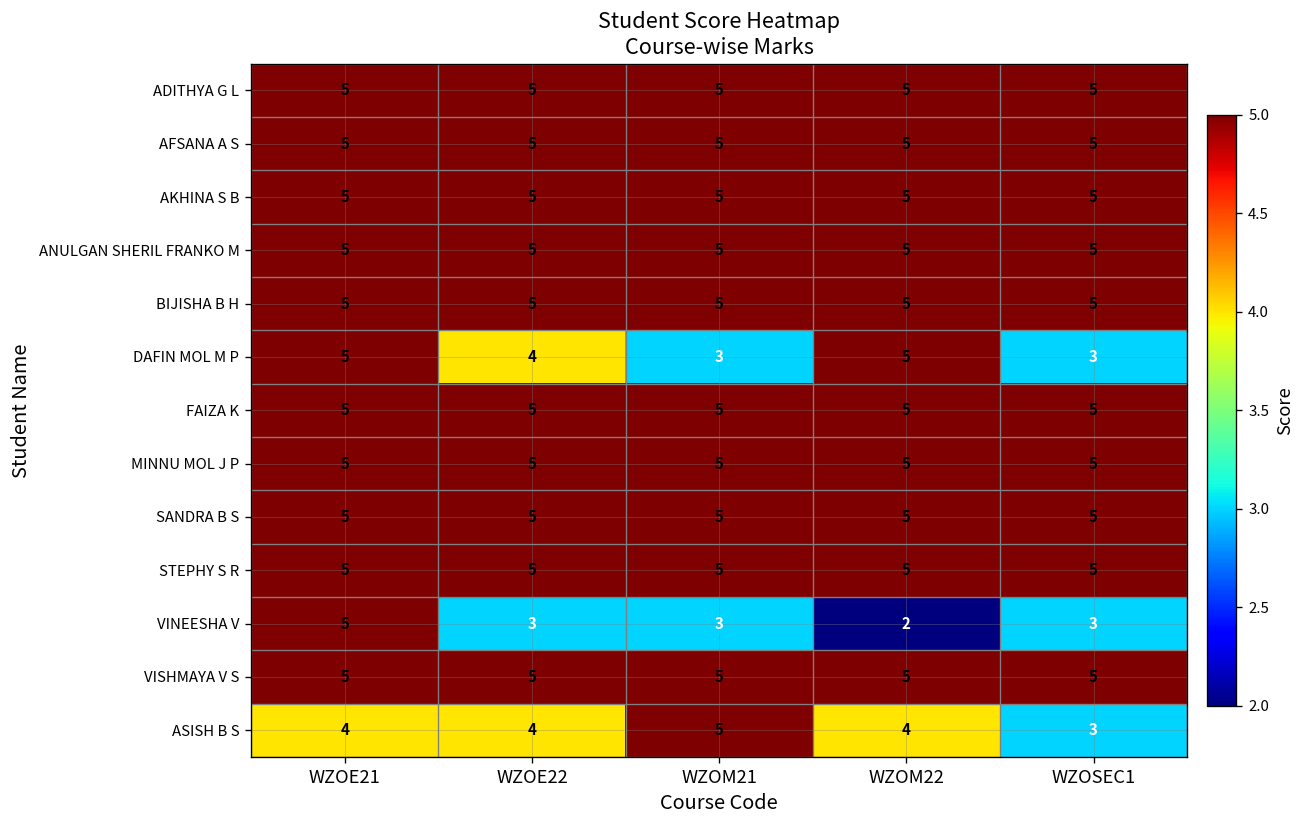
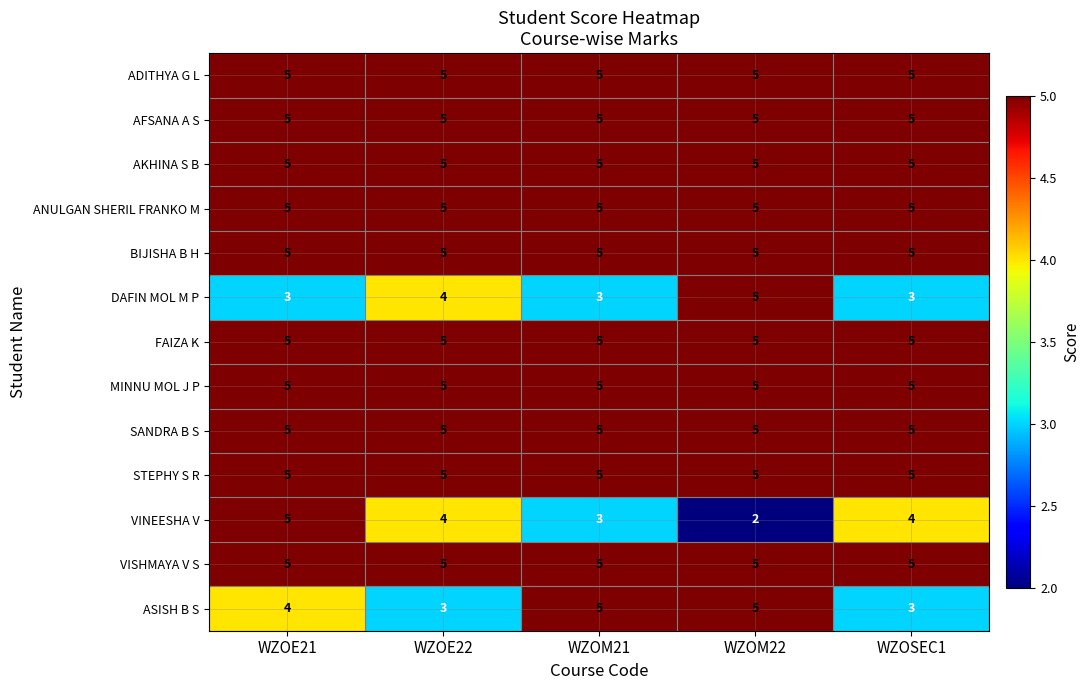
  {
    "ADITHYA G L": {
      "WZOE21": 5,
      "WZOE22": 5,
      "WZOM21": 5,
      "WZOM22": 5,
      "WZOSEC1": 5
    },
    "AFSANA A S": {
      "WZOE21": 5,
      "WZOE22": 5,
      "WZOM21": 5,
      "WZOM22": 5,
      "WZOSEC1": 5
    },
    "AKHINA S B": {
      "WZOE21": 5,
      "WZOE22": 5,
      "WZOM21": 5,
      "WZOM22": 5,
      "WZOSEC1": 5
    },
    "ANULGAN SHERIL FRANKO M": {
      "WZOE21": 5,
      "WZOE22": 5,
      "WZOM21": 5,
      "WZOM22": 5,
      "WZOSEC1": 5
    },
    "BIJISHA B H": {
      "WZOE21": 5,
      "WZOE22": 5,
      "WZOM21": 5,
      "WZOM22": 5,
      "WZOSEC1": 5
    },
    "DAFIN MOL M P": {
-     "WZOE21": 5,
+     "WZOE21": 3,
      "WZOE22": 4,
      "WZOM21": 3,
      "WZOM22": 5,
      "WZOSEC1": 3
    },
    "FAIZA K": {
      "WZOE21": 5,
      "WZOE22": 5,
      "WZOM21": 5,
      "WZOM22": 5,
      "WZOSEC1": 5
    },
    "MINNU MOL J P": {
      "WZOE21": 5,
      "WZOE22": 5,
      "WZOM21": 5,
      "WZOM22": 5,
      "WZOSEC1": 5
    },
    "SANDRA B S": {
      "WZOE21": 5,
      "WZOE22": 5,
      "WZOM21": 5,
      "WZOM22": 5,
      "WZOSEC1": 5
    },
    "STEPHY S R": {
      "WZOE21": 5,
      "WZOE22": 5,
      "WZOM21": 5,
      "WZOM22": 5,
      "WZOSEC1": 5
    },
    "VINEESHA V": {
      "WZOE21": 5,
-     "WZOE22": 3,
+     "WZOE22": 4,
      "WZOM21": 3,
      "WZOM22": 2,
-     "WZOSEC1": 3
+     "WZOSEC1": 4
    },
    "VISHMAYA V S": {
      "WZOE21": 5,
      "WZOE22": 5,
      "WZOM21": 5,
      "WZOM22": 5,
      "WZOSEC1": 5
    },
    "ASISH B S": {
      "WZOE21": 4,
-     "WZOE22": 4,
+     "WZOE22": 3,
      "WZOM21": 5,
-     "WZOM22": 4,
+     "WZOM22": 5,
      "WZOSEC1": 3
    }
  }
